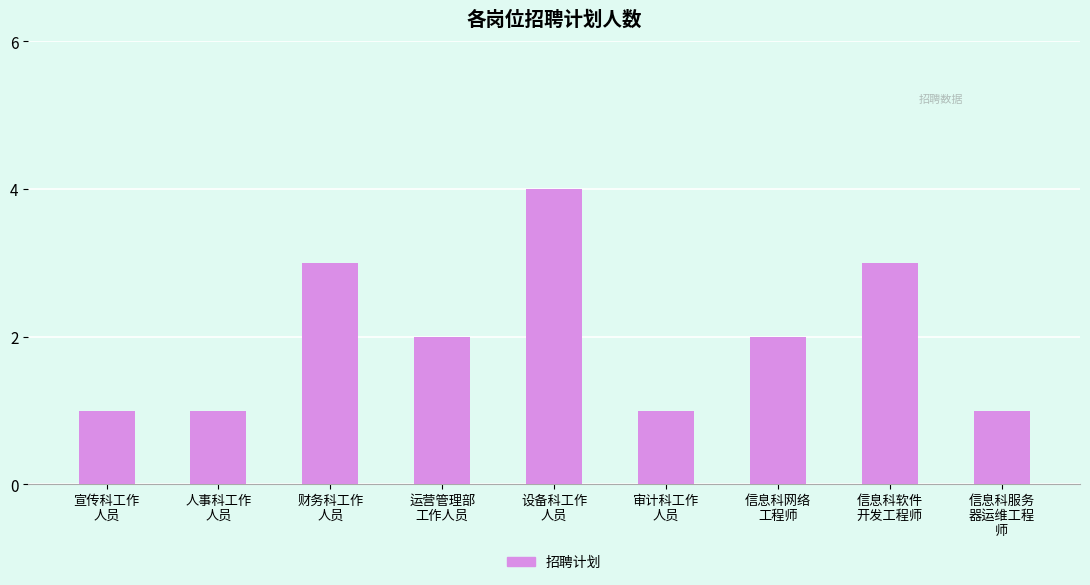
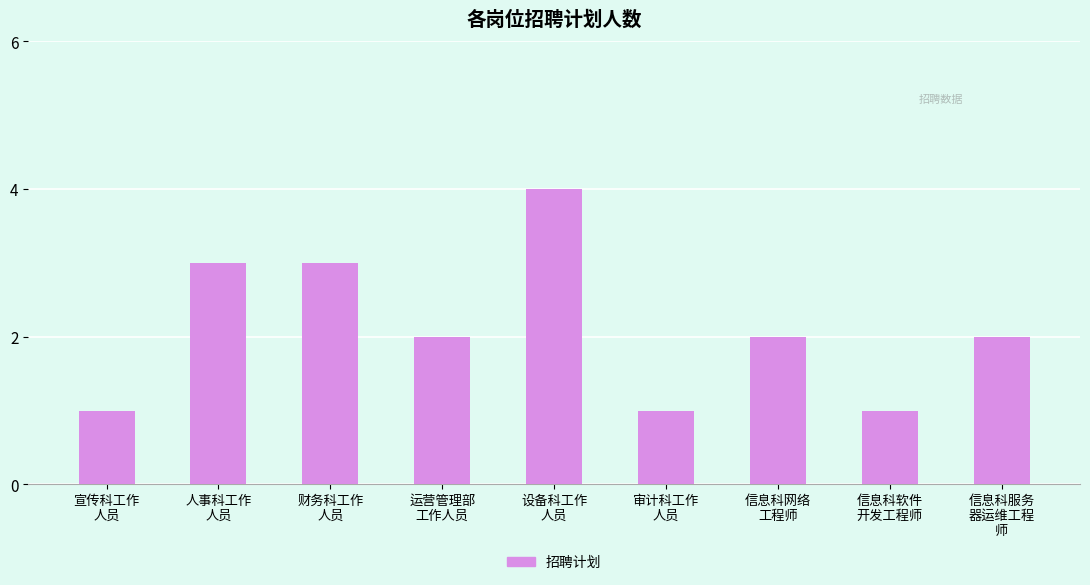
  {
    "宣传科工作 人员": 1,
-   "人事科工作 人员": 1,
+   "人事科工作 人员": 3,
    "财务科工作 人员": 3,
    "运营管理部 工作人员": 2,
    "设备科工作 人员": 4,
    "审计科工作 人员": 1,
    "信息科网络 工程师": 2,
-   "信息科软件 开发工程师": 3,
-   "信息科服务 器运维工程 师": 1
+   "信息科软件 开发工程师": 1,
+   "信息科服务 器运维工程 师": 2
  }
